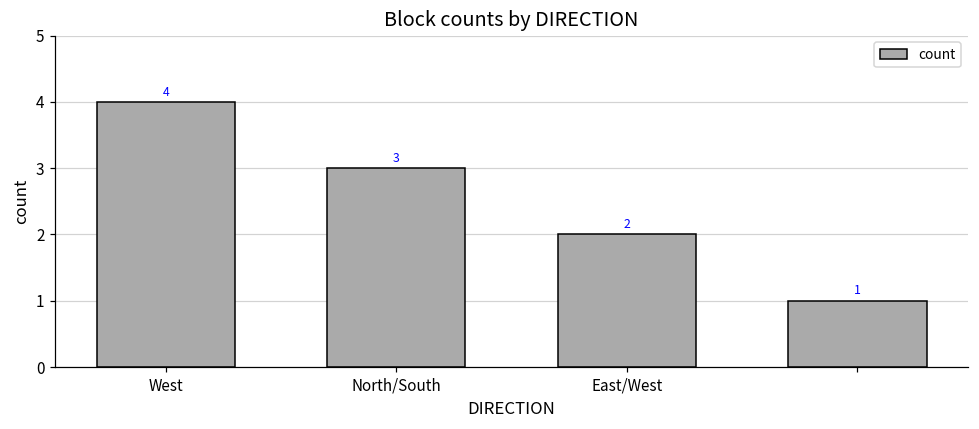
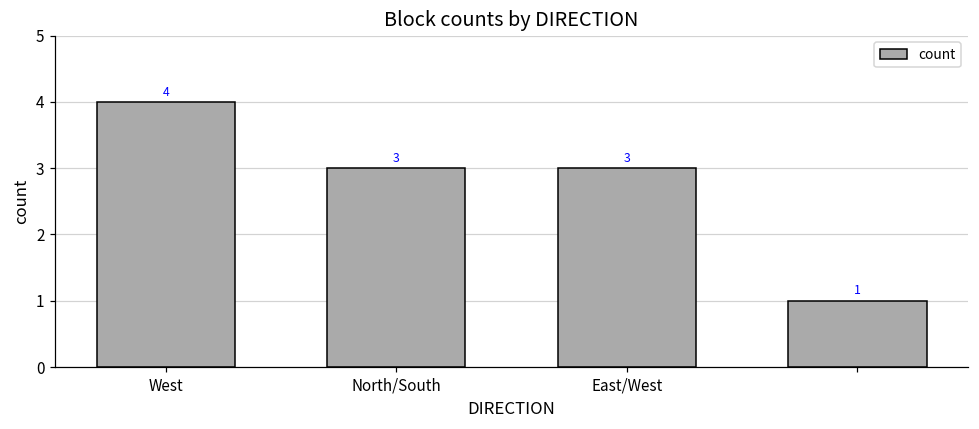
  {
    "West": 4,
    "North/South": 3,
-   "East/West": 2
+   "East/West": 3
  }
